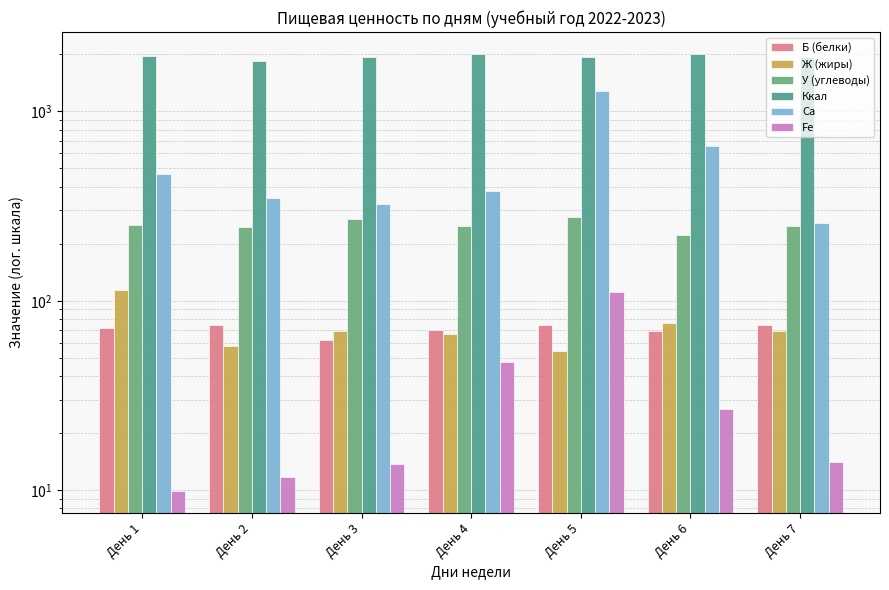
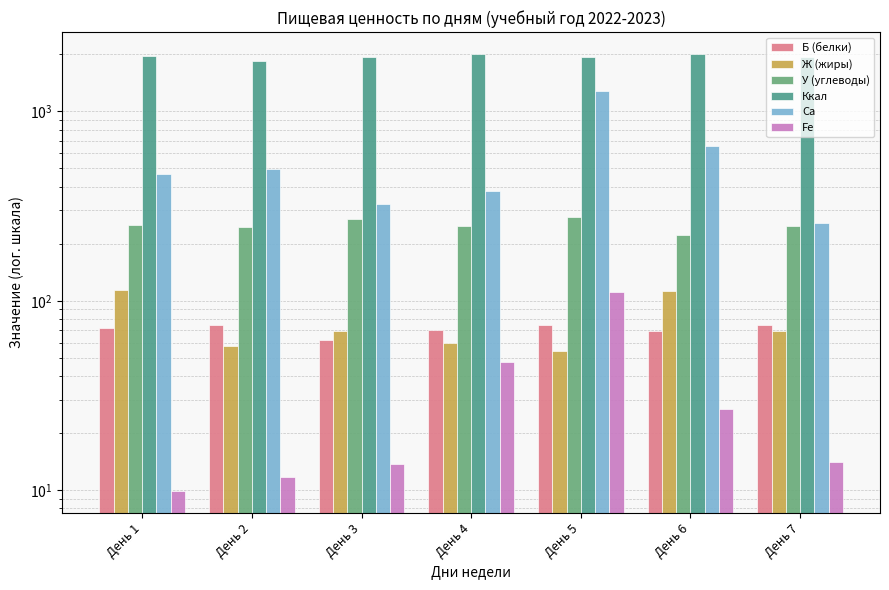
  {
    "Б (белки)": {
      "День 1": 72,
      "День 2": 75,
      "День 3": 62,
      "День 4": 70,
      "День 5": 74,
      "День 6": 70,
      "День 7": 75
    },
    "Ж (жиры)": {
      "День 1": 110,
      "День 2": 58,
      "День 3": 70,
-     "День 4": 67,
+     "День 4": 60,
      "День 5": 54,
-     "День 6": 77,
+     "День 6": 110,
      "День 7": 69
    },
    "Ca": {
      "День 1": 470,
-     "День 2": 350,
+     "День 2": 490,
      "День 3": 330,
      "День 4": 380,
      "День 5": 1300,
      "День 6": 660,
      "День 7": 260
    },
    "Fe": {
      "День 1": 10,
      "День 2": 12,
      "День 3": 14,
      "День 4": 47,
      "День 5": 110,
      "День 6": 27,
      "День 7": 14
    }
  }
